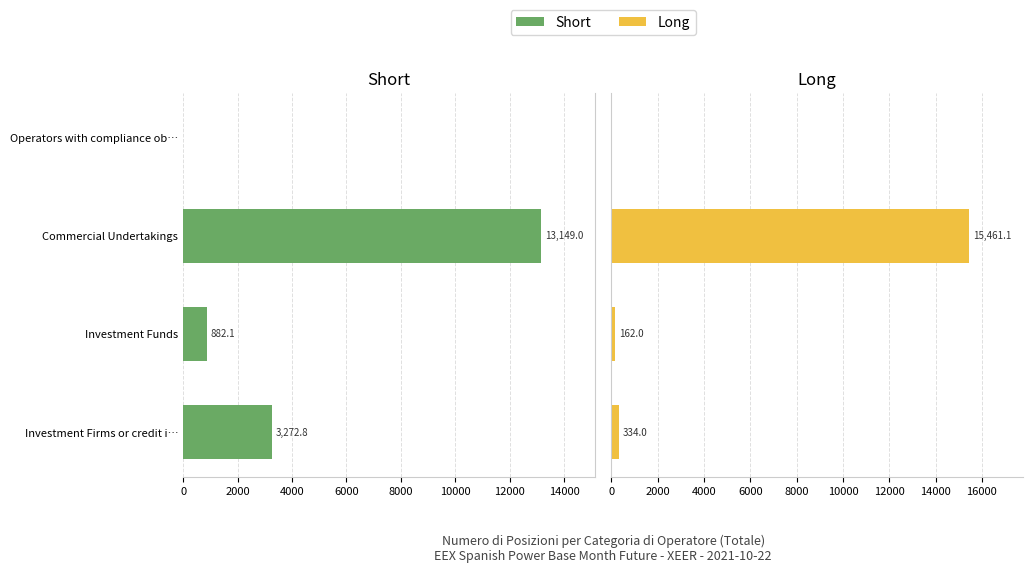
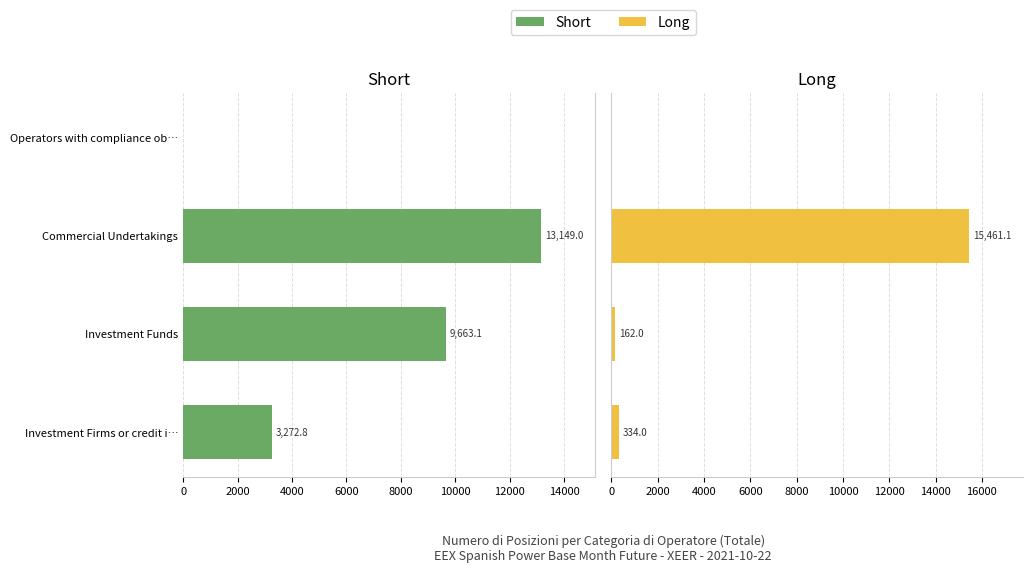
  {
    "Short": {
      "Commercial Undertakings": "13,149.0",
-     "Investment Funds": "882.1",
+     "Investment Funds": "9,663.1",
      "Investment Firms or credit i…": "3,272.8"
    }
  }
